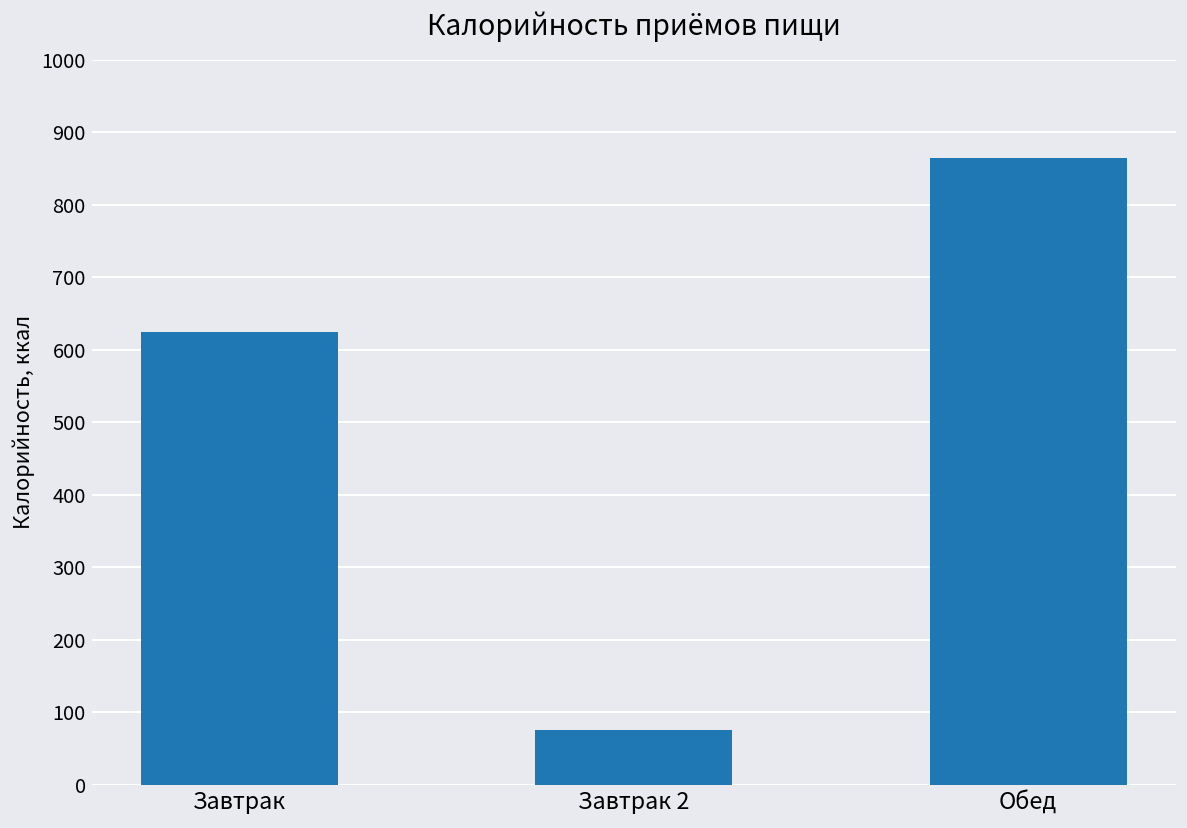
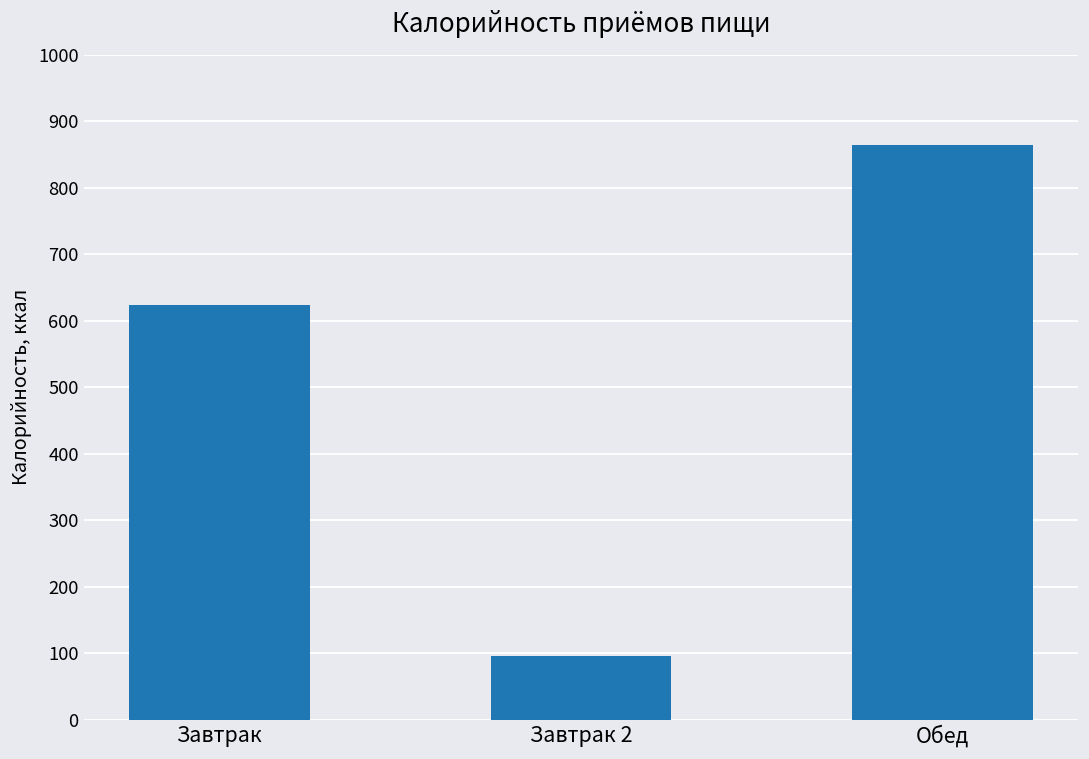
  {
    "Завтрак": 620,
-   "Завтрак 2": 80,
+   "Завтрак 2": 100,
    "Обед": 860
  }
